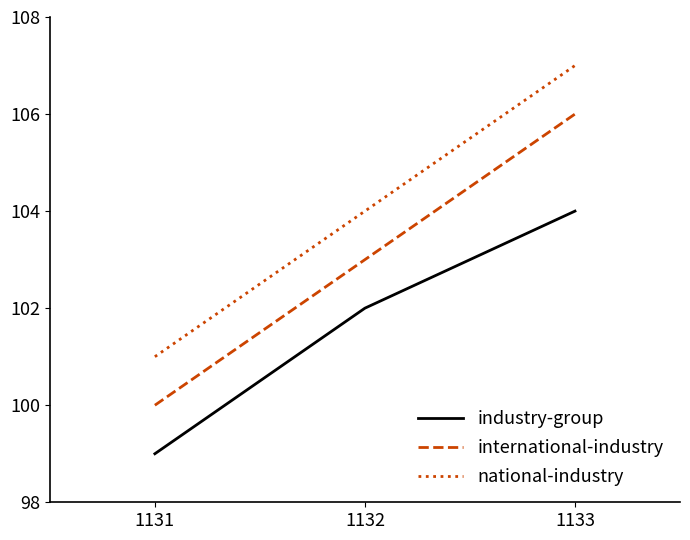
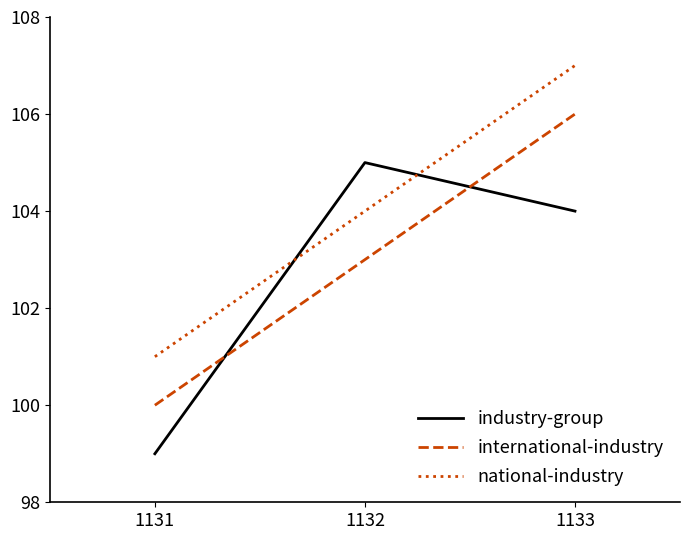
  {
    "industry-group": {
      "1131": 99,
-     "1132": 102,
+     "1132": 105,
      "1133": 104
    }
  }
